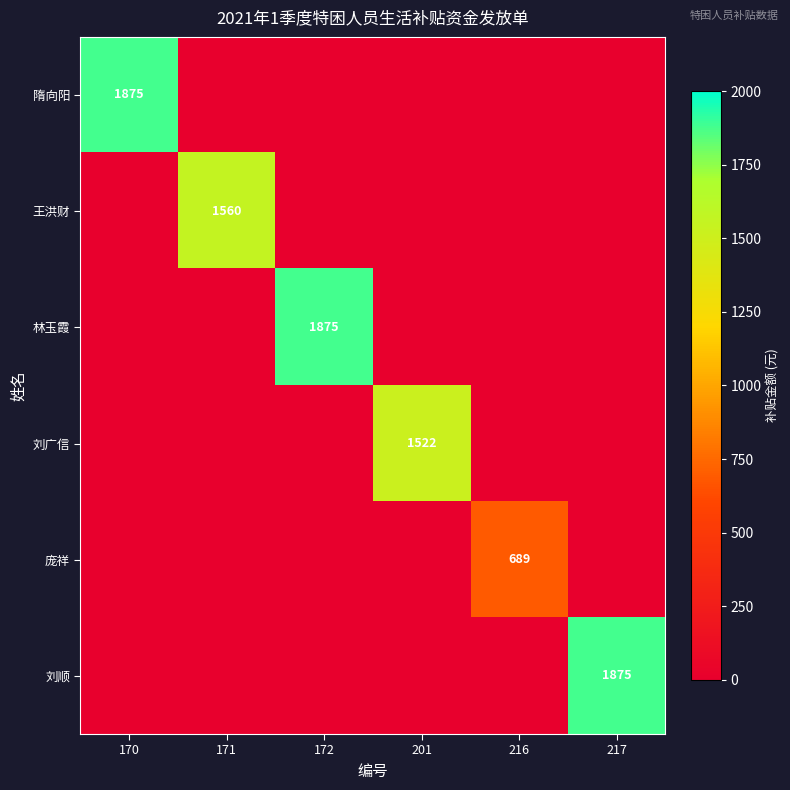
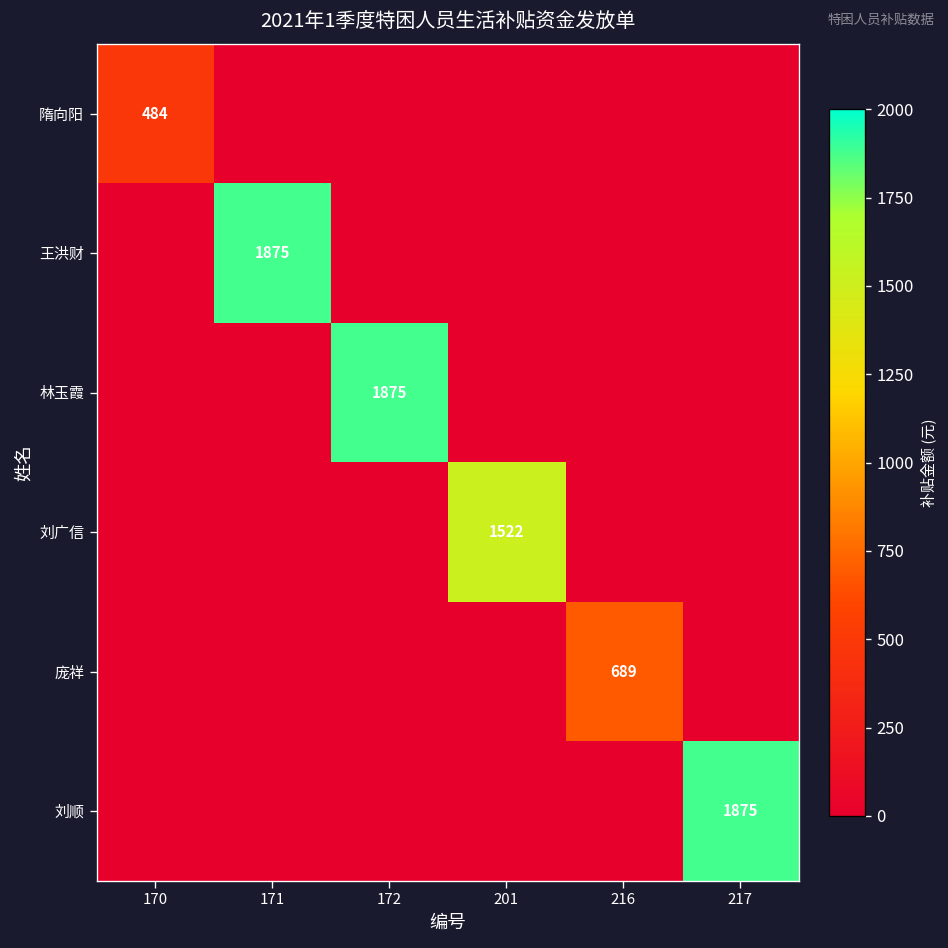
  {
    "隋向阳": {
-     "170": 1875
+     "170": 484
    },
    "王洪财": {
-     "171": 1560
+     "171": 1875
    },
    "林玉霞": {
      "172": 1875
    },
    "刘广信": {
      "201": 1522
    },
    "庞祥": {
      "216": 689
    },
    "刘顺": {
      "217": 1875
    }
  }
